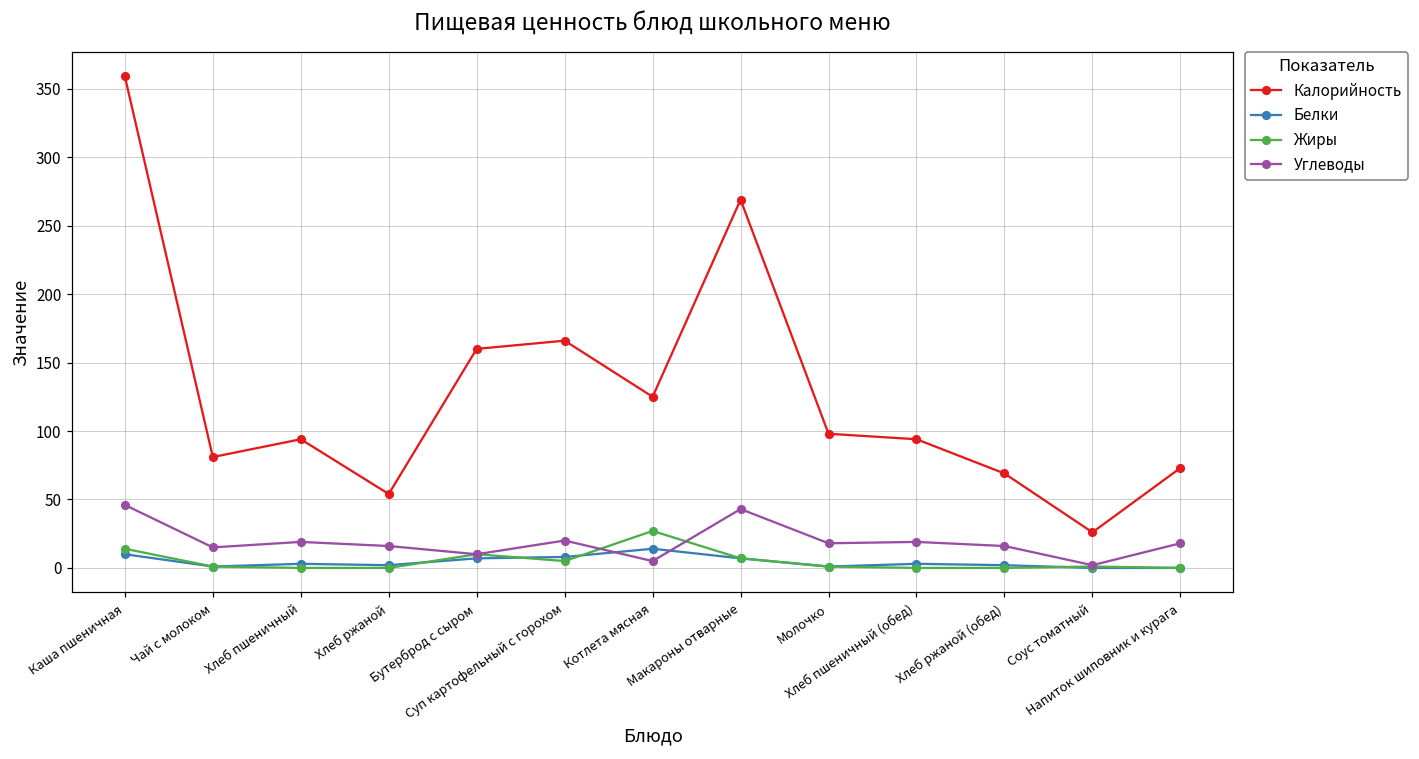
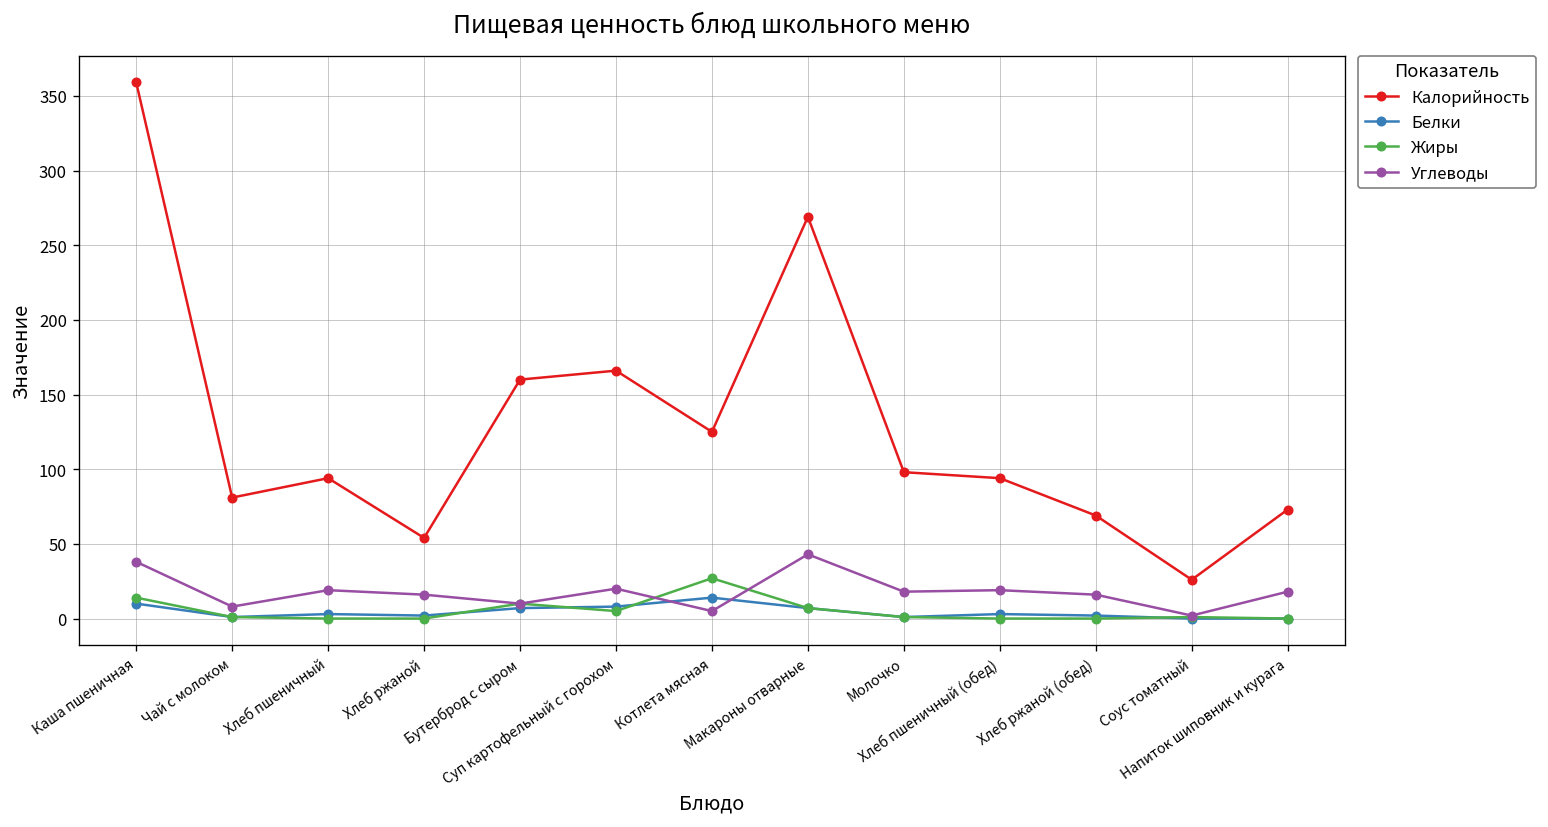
  {
    "Калорийность": {
      "Каша пшеничная": 359,
      "Чай с молоком": 81,
      "Хлеб пшеничный": 94,
      "Хлеб ржаной": 54,
      "Бутерброд с сыром": 160,
      "Суп картофельный с горохом": 166,
      "Котлета мясная": 125,
      "Макароны отварные": 269,
      "Молочко": 98,
      "Хлеб пшеничный (обед)": 94,
      "Хлеб ржаной (обед)": 69,
      "Соус томатный": 26,
      "Напиток шиповник и курага": 73
    },
    "Белки": {
      "Каша пшеничная": 10,
      "Хлеб пшеничный": 3,
      "Бутерброд с сыром": 7,
      "Суп картофельный с горохом": 8,
      "Котлета мясная": 14,
      "Хлеб пшеничный (обед)": 3
    },
    "Жиры": {
      "Каша пшеничная": 14,
      "Хлеб пшеничный": 0,
      "Суп картофельный с горохом": 5,
      "Котлета мясная": 27,
      "Хлеб пшеничный (обед)": 0
    },
    "Углеводы": {
-     "Каша пшеничная": 46,
-     "Чай с молоком": 15,
+     "Каша пшеничная": 38,
+     "Чай с молоком": 8,
      "Хлеб пшеничный": 19,
      "Хлеб ржаной": 16,
      "Суп картофельный с горохом": 20,
      "Котлета мясная": 5,
      "Макароны отварные": 43,
      "Молочко": 18,
      "Хлеб пшеничный (обед)": 19,
      "Хлеб ржаной (обед)": 16,
      "Напиток шиповник и курага": 18
    }
  }
